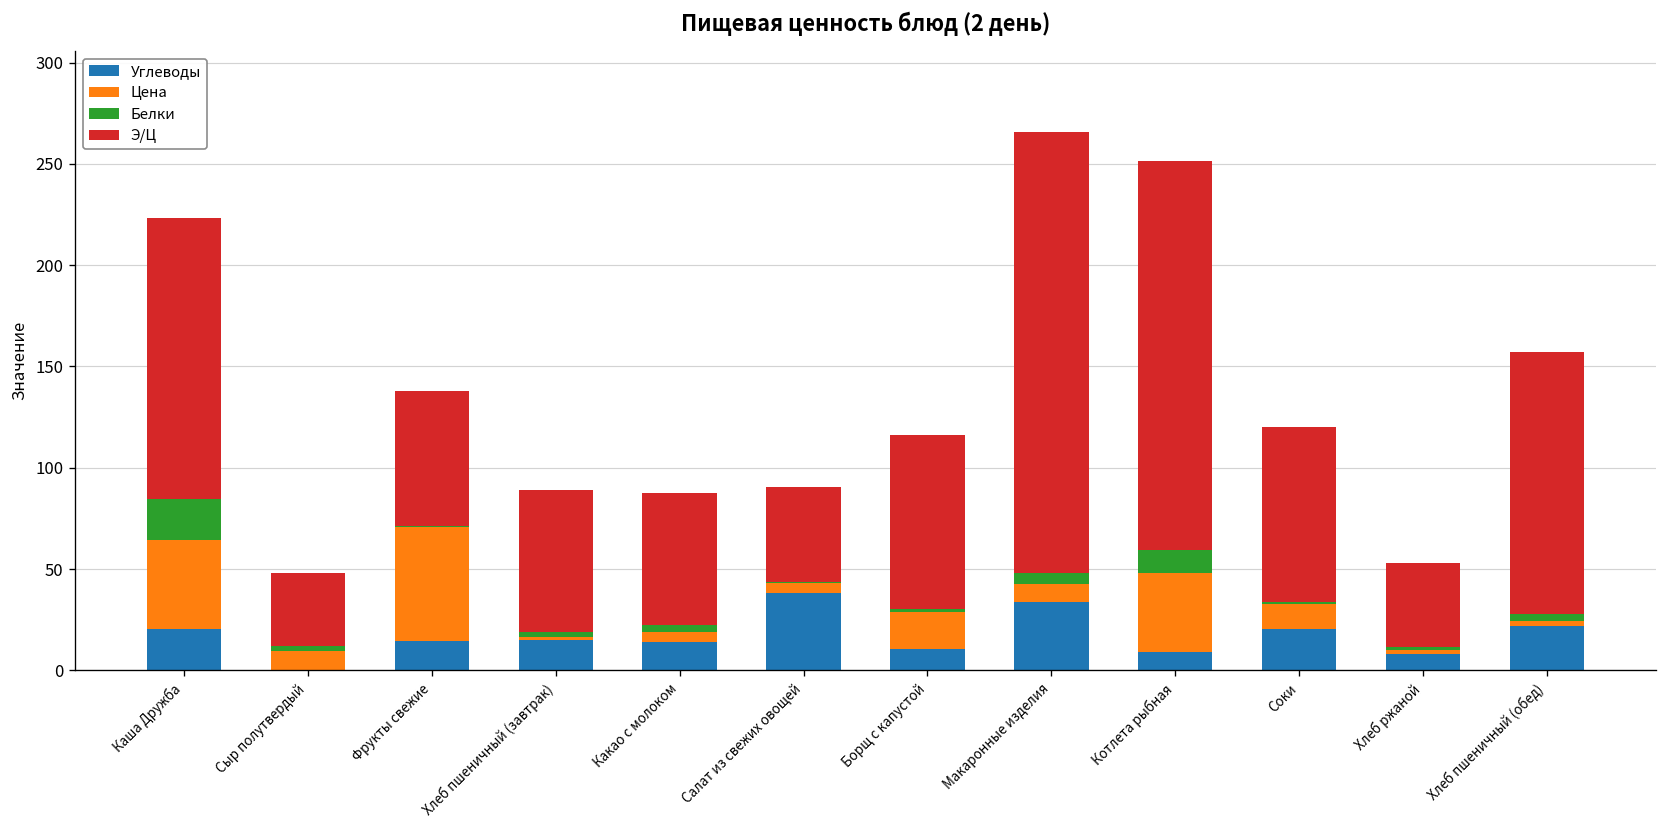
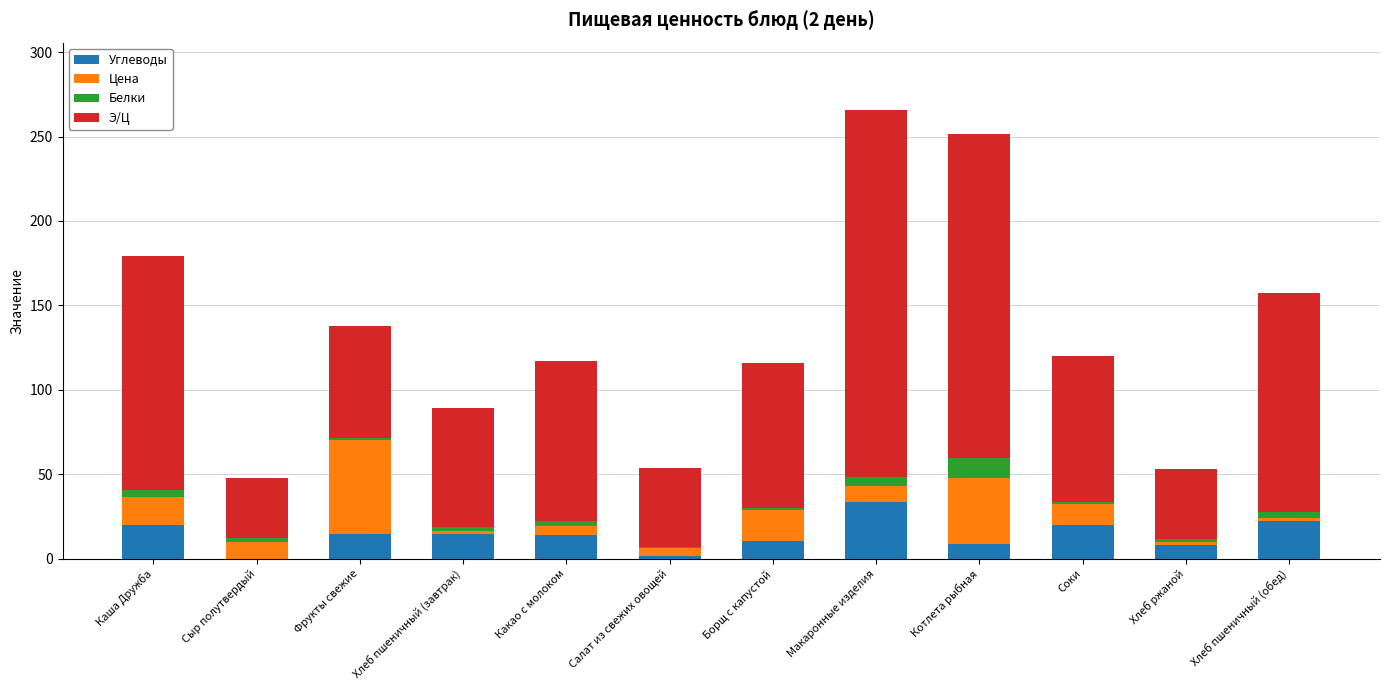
  {
    "Углеводы": {
      "Каша Дружба": 20,
      "Сыр полутвердый": 0,
      "Фрукты свежие": 15,
      "Хлеб пшеничный (завтрак)": 15,
      "Какао с молоком": 14,
-     "Салат из свежих овощей": 38,
+     "Салат из свежих овощей": 2,
      "Борщ с капустой": 10,
      "Макаронные изделия": 34,
      "Котлета рыбная": 9,
      "Соки": 20,
      "Хлеб ржаной": 8,
      "Хлеб пшеничный (обед)": 22
    },
    "Цена": {
-     "Каша Дружба": 44,
+     "Каша Дружба": 17,
      "Сыр полутвердый": 10,
      "Фрукты свежие": 56,
      "Хлеб пшеничный (завтрак)": 2,
      "Какао с молоком": 5,
      "Салат из свежих овощей": 5,
      "Борщ с капустой": 18,
      "Макаронные изделия": 9,
      "Котлета рыбная": 39,
      "Соки": 12,
      "Хлеб ржаной": 2,
      "Хлеб пшеничный (обед)": 2
    },
    "Белки": {
-     "Каша Дружба": 20,
+     "Каша Дружба": 4,
      "Сыр полутвердый": 2,
      "Хлеб пшеничный (завтрак)": 2,
      "Какао с молоком": 3,
      "Борщ с капустой": 2,
      "Макаронные изделия": 5,
      "Котлета рыбная": 12,
      "Хлеб ржаной": 2,
      "Хлеб пшеничный (обед)": 3
    },
    "Э/Ц": {
      "Каша Дружба": 139,
      "Сыр полутвердый": 36,
      "Фрукты свежие": 67,
      "Хлеб пшеничный (завтрак)": 70,
-     "Какао с молоком": 65,
+     "Какао с молоком": 95,
      "Салат из свежих овощей": 47,
      "Борщ с капустой": 86,
      "Макаронные изделия": 218,
      "Котлета рыбная": 192,
      "Соки": 87,
      "Хлеб ржаной": 41,
      "Хлеб пшеничный (обед)": 130
    }
  }
